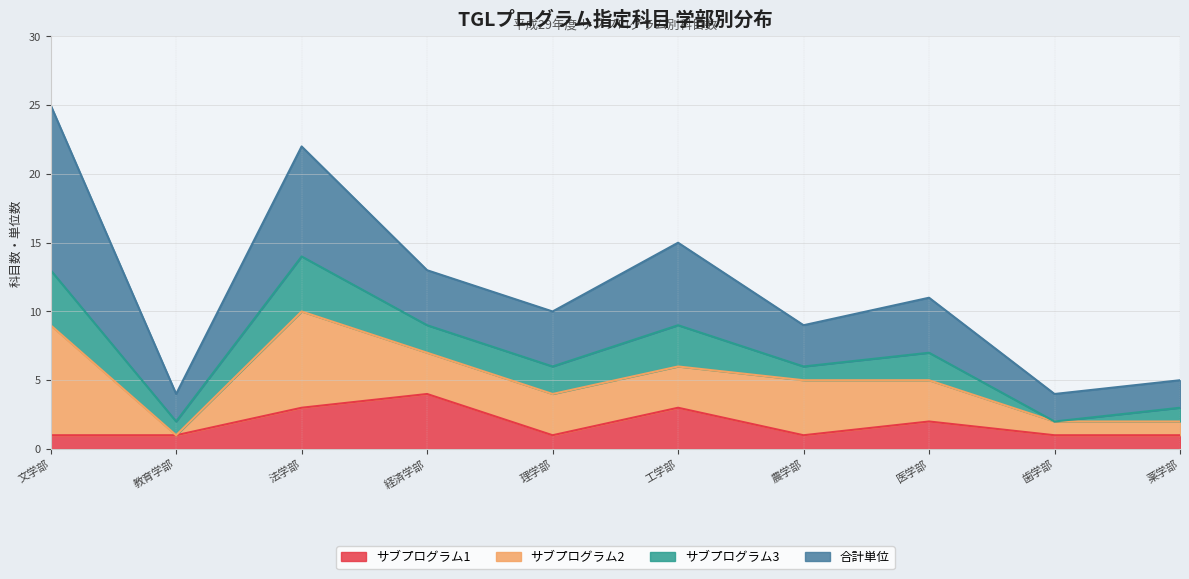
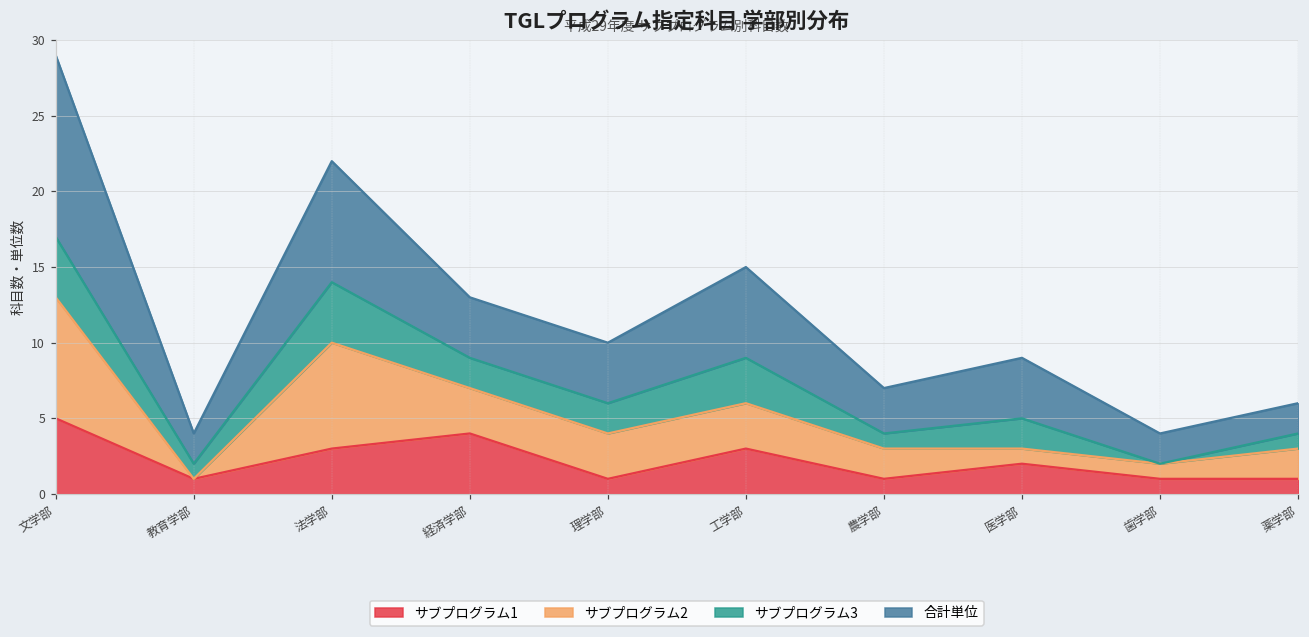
  {
    "サブプログラム1": {
-     "文学部": 1,
+     "文学部": 5,
      "法学部": 3,
      "経済学部": 4,
      "理学部": 1,
      "工学部": 3,
      "農学部": 1,
      "医学部": 2,
      "歯学部": 1,
      "薬学部": 1
    },
    "サブプログラム2": {
      "文学部": 8,
      "法学部": 7,
      "経済学部": 3,
      "理学部": 3,
      "工学部": 3,
-     "農学部": 4,
-     "医学部": 3,
-     "薬学部": 1
+     "農学部": 2,
+     "医学部": 1,
+     "薬学部": 2
    }
  }
